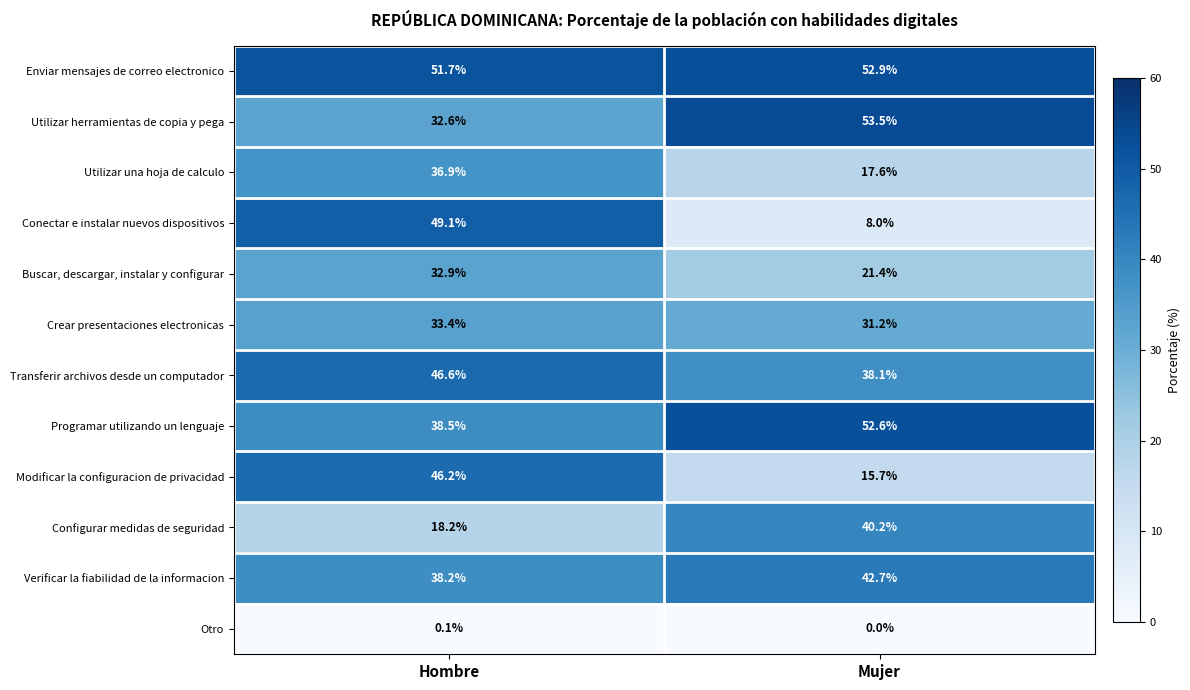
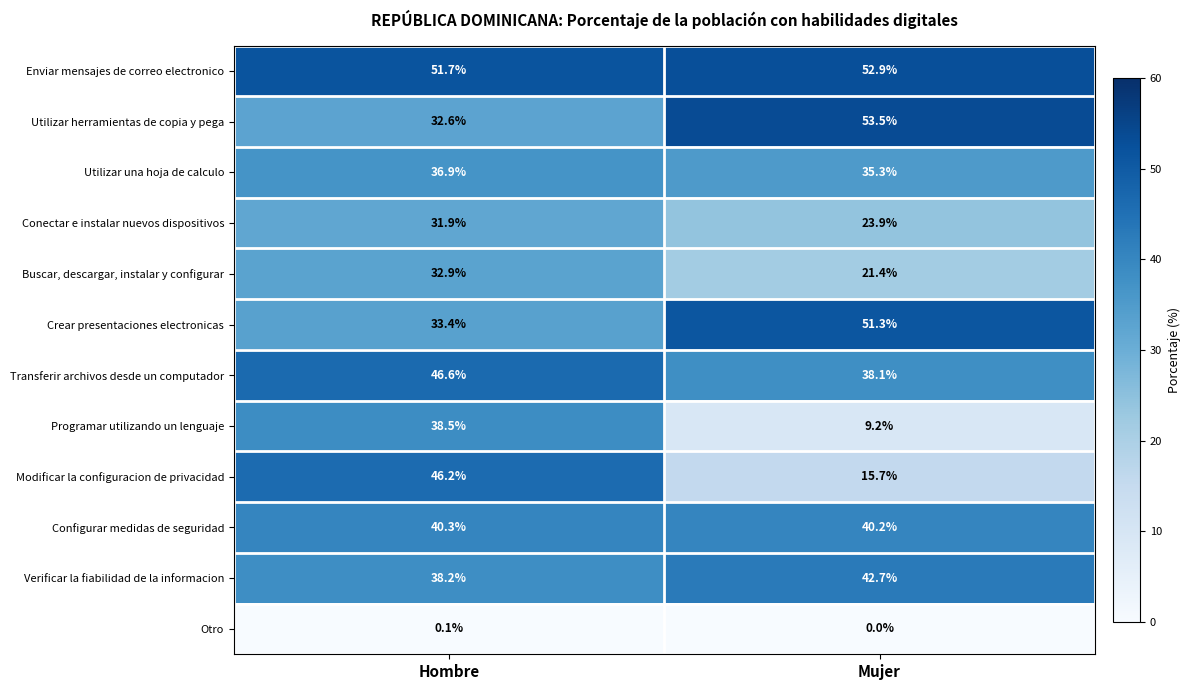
  {
    "Enviar mensajes de correo electronico": {
      "Hombre": "51.7%",
      "Mujer": "52.9%"
    },
    "Utilizar herramientas de copia y pega": {
      "Hombre": "32.6%",
      "Mujer": "53.5%"
    },
    "Utilizar una hoja de calculo": {
      "Hombre": "36.9%",
-     "Mujer": "17.6%"
+     "Mujer": "35.3%"
    },
    "Conectar e instalar nuevos dispositivos": {
-     "Hombre": "49.1%",
-     "Mujer": "8.0%"
+     "Hombre": "31.9%",
+     "Mujer": "23.9%"
    },
    "Buscar, descargar, instalar y configurar": {
      "Hombre": "32.9%",
      "Mujer": "21.4%"
    },
    "Crear presentaciones electronicas": {
      "Hombre": "33.4%",
-     "Mujer": "31.2%"
+     "Mujer": "51.3%"
    },
    "Transferir archivos desde un computador": {
      "Hombre": "46.6%",
      "Mujer": "38.1%"
    },
    "Programar utilizando un lenguaje": {
      "Hombre": "38.5%",
-     "Mujer": "52.6%"
+     "Mujer": "9.2%"
    },
    "Modificar la configuracion de privacidad": {
      "Hombre": "46.2%",
      "Mujer": "15.7%"
    },
    "Configurar medidas de seguridad": {
-     "Hombre": "18.2%",
+     "Hombre": "40.3%",
      "Mujer": "40.2%"
    },
    "Verificar la fiabilidad de la informacion": {
      "Hombre": "38.2%",
      "Mujer": "42.7%"
    },
    "Otro": {
      "Hombre": "0.1%",
      "Mujer": "0.0%"
    }
  }
